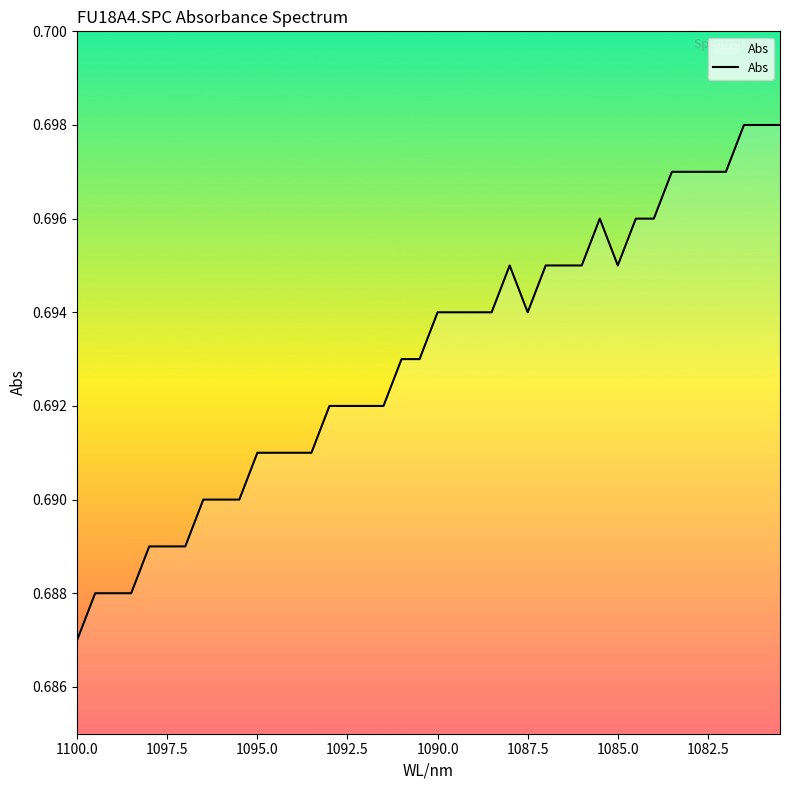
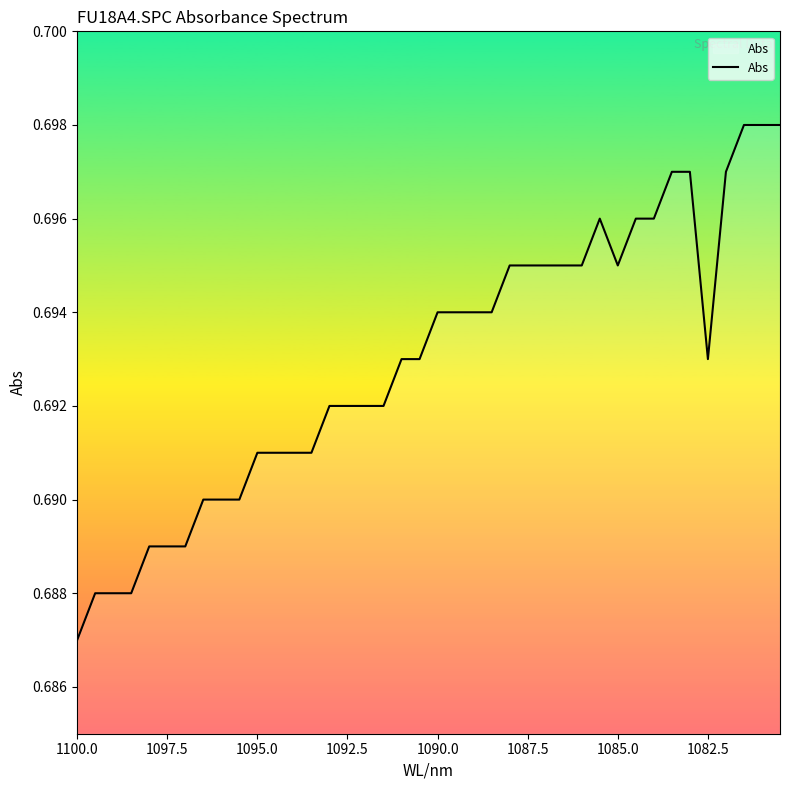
  {
    "1100.0": 0.687,
    "1097.5": 0.689,
    "1095.0": 0.691,
    "1092.5": 0.692,
    "1090.0": 0.694,
-   "1087.5": 0.694,
+   "1087.5": 0.695,
    "1085.0": 0.695,
-   "1082.5": 0.697
+   "1082.5": 0.693
  }
